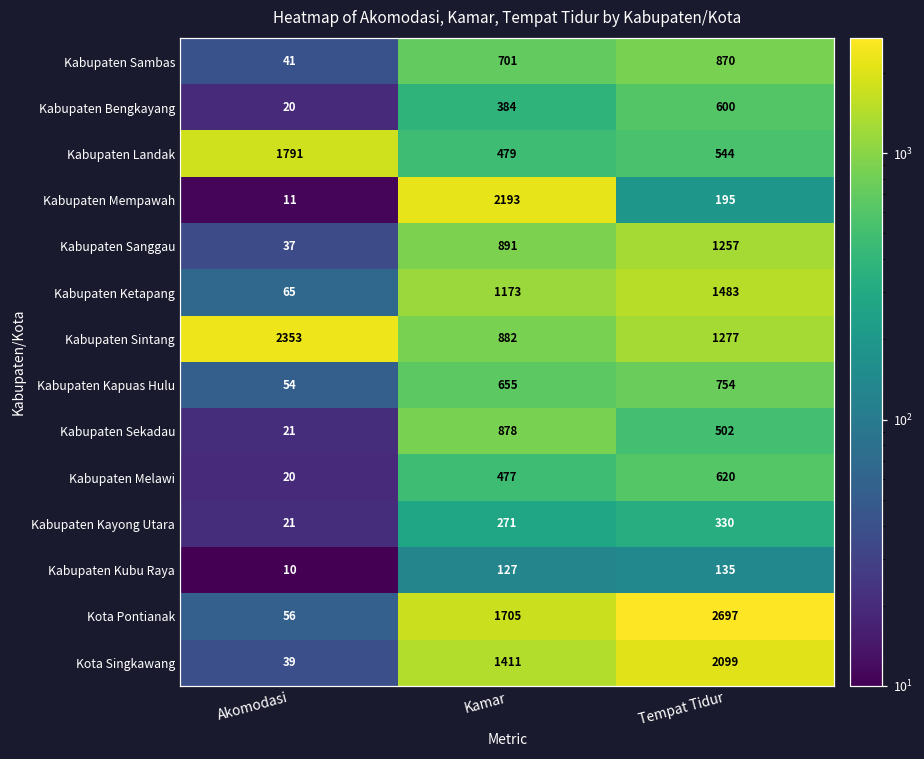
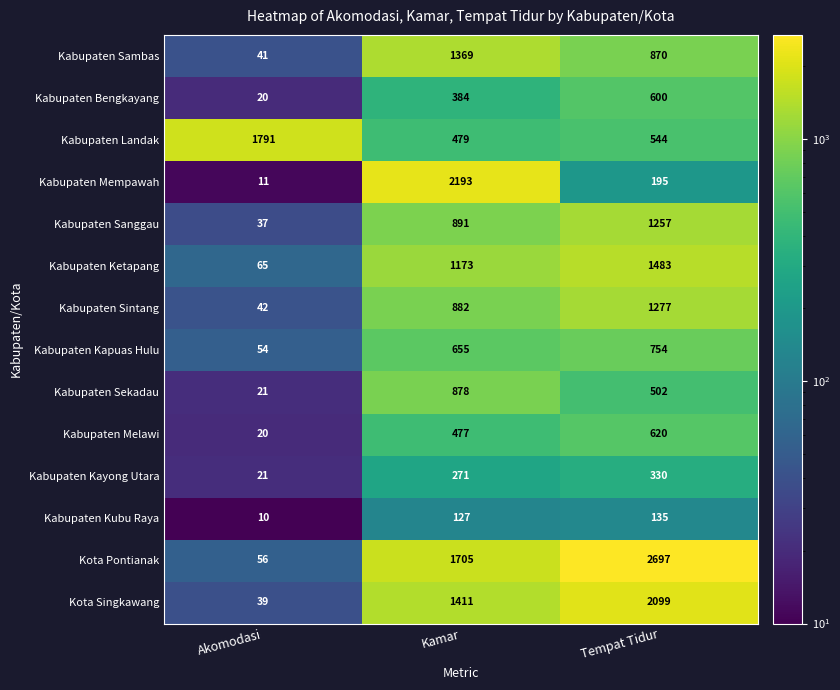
  {
    "Kabupaten Sambas": {
      "Akomodasi": 41,
-     "Kamar": 701,
+     "Kamar": 1369,
      "Tempat Tidur": 870
    },
    "Kabupaten Bengkayang": {
      "Akomodasi": 20,
      "Kamar": 384,
      "Tempat Tidur": 600
    },
    "Kabupaten Landak": {
      "Akomodasi": 1791,
      "Kamar": 479,
      "Tempat Tidur": 544
    },
    "Kabupaten Mempawah": {
      "Akomodasi": 11,
      "Kamar": 2193,
      "Tempat Tidur": 195
    },
    "Kabupaten Sanggau": {
      "Akomodasi": 37,
      "Kamar": 891,
      "Tempat Tidur": 1257
    },
    "Kabupaten Ketapang": {
      "Akomodasi": 65,
      "Kamar": 1173,
      "Tempat Tidur": 1483
    },
    "Kabupaten Sintang": {
-     "Akomodasi": 2353,
+     "Akomodasi": 42,
      "Kamar": 882,
      "Tempat Tidur": 1277
    },
    "Kabupaten Kapuas Hulu": {
      "Akomodasi": 54,
      "Kamar": 655,
      "Tempat Tidur": 754
    },
    "Kabupaten Sekadau": {
      "Akomodasi": 21,
      "Kamar": 878,
      "Tempat Tidur": 502
    },
    "Kabupaten Melawi": {
      "Akomodasi": 20,
      "Kamar": 477,
      "Tempat Tidur": 620
    },
    "Kabupaten Kayong Utara": {
      "Akomodasi": 21,
      "Kamar": 271,
      "Tempat Tidur": 330
    },
    "Kabupaten Kubu Raya": {
      "Akomodasi": 10,
      "Kamar": 127,
      "Tempat Tidur": 135
    },
    "Kota Pontianak": {
      "Akomodasi": 56,
      "Kamar": 1705,
      "Tempat Tidur": 2697
    },
    "Kota Singkawang": {
      "Akomodasi": 39,
      "Kamar": 1411,
      "Tempat Tidur": 2099
    }
  }
